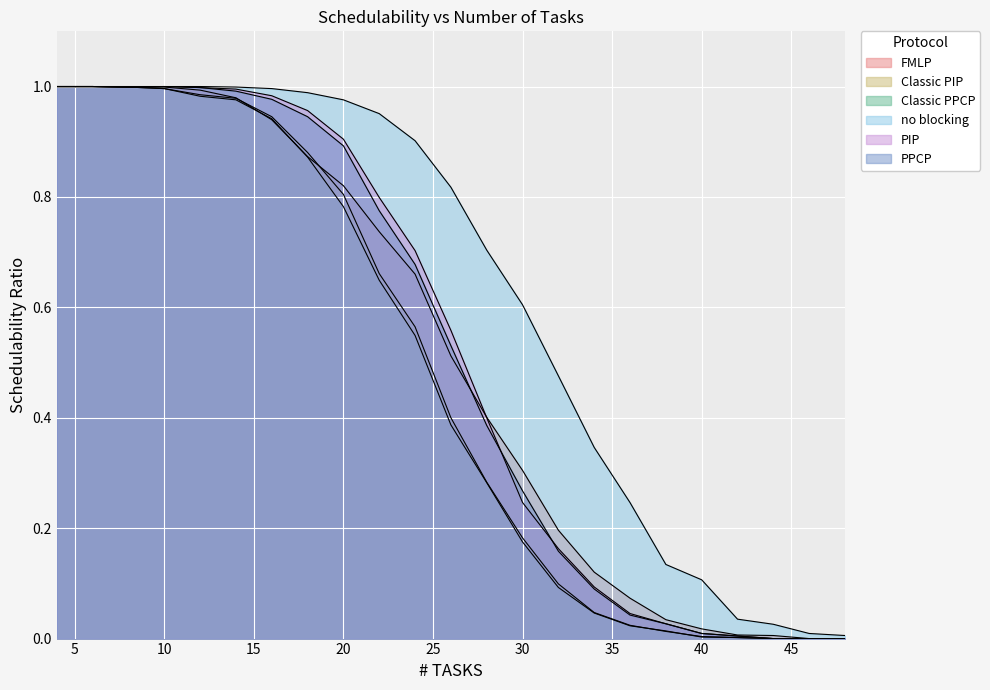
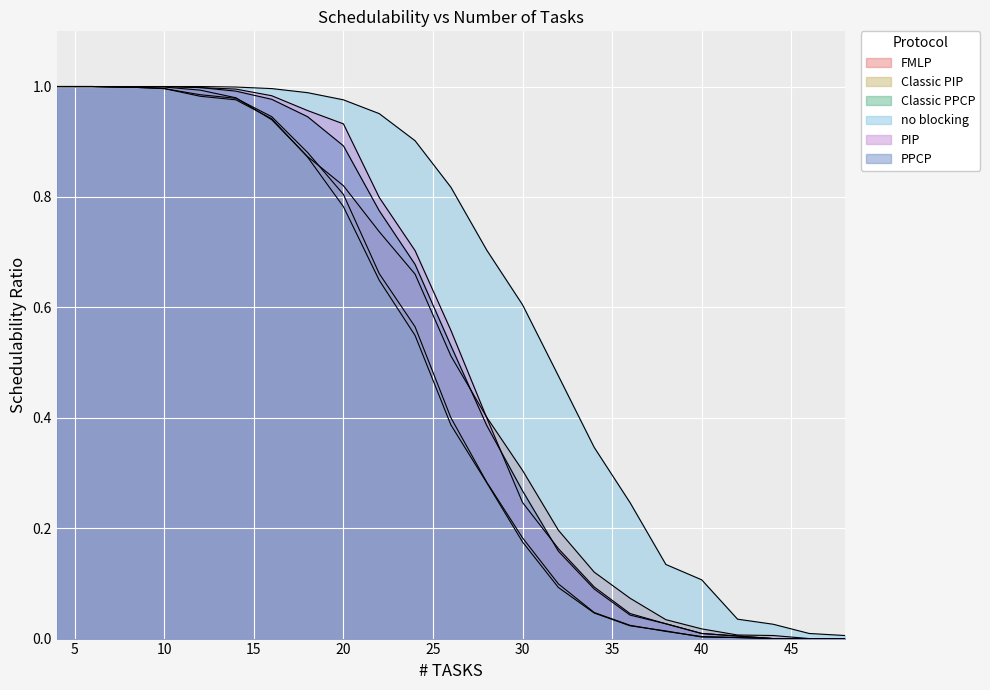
  {
    "PIP": {
-     "20": 0.90,
+     "20": 0.93,
      "30": 0.25
    }
  }
